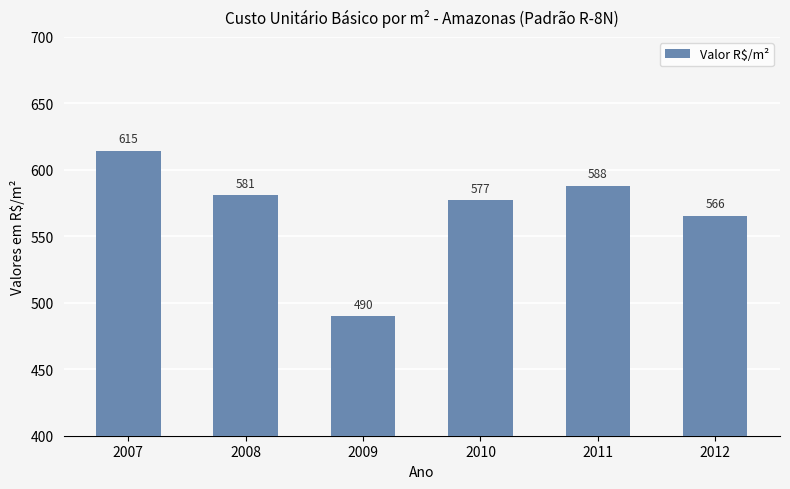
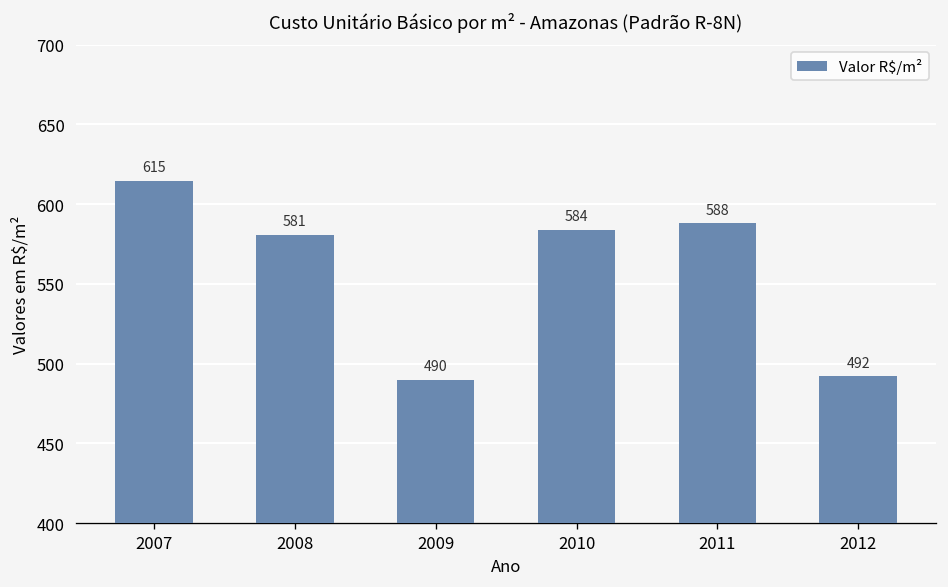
  {
    "2007": 615,
    "2008": 581,
    "2009": 490,
-   "2010": 577,
+   "2010": 584,
    "2011": 588,
-   "2012": 566
+   "2012": 492
  }
